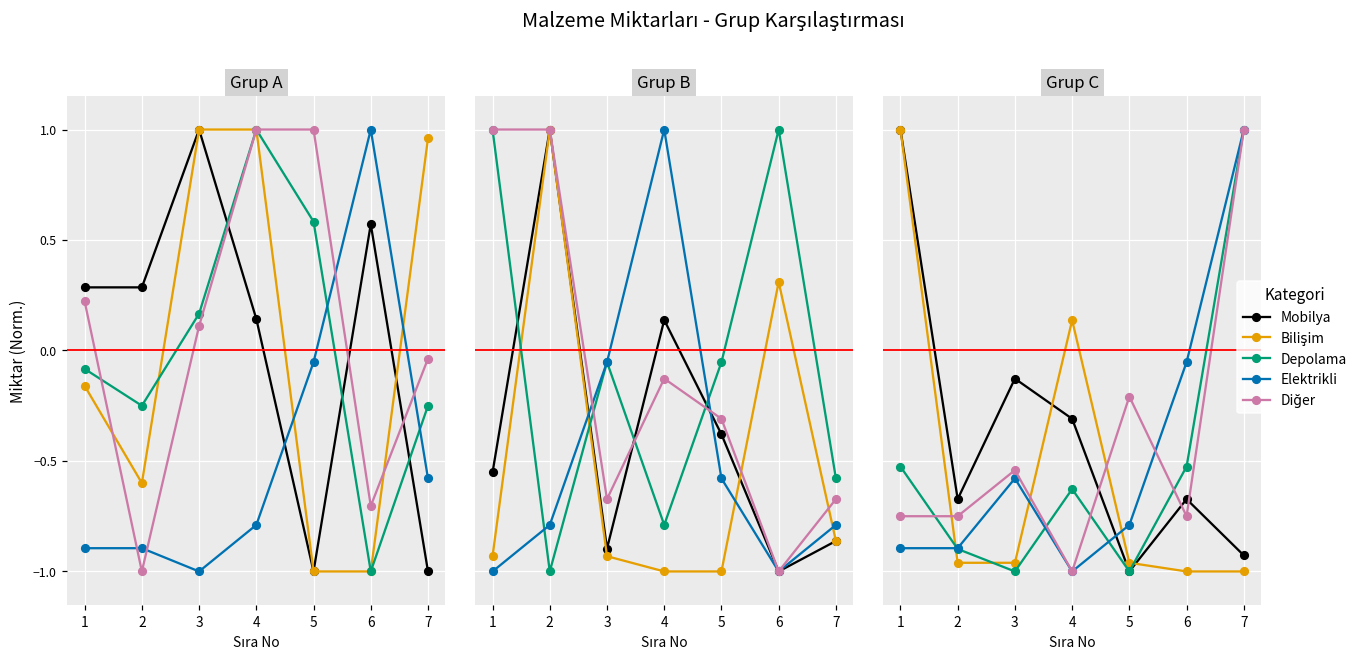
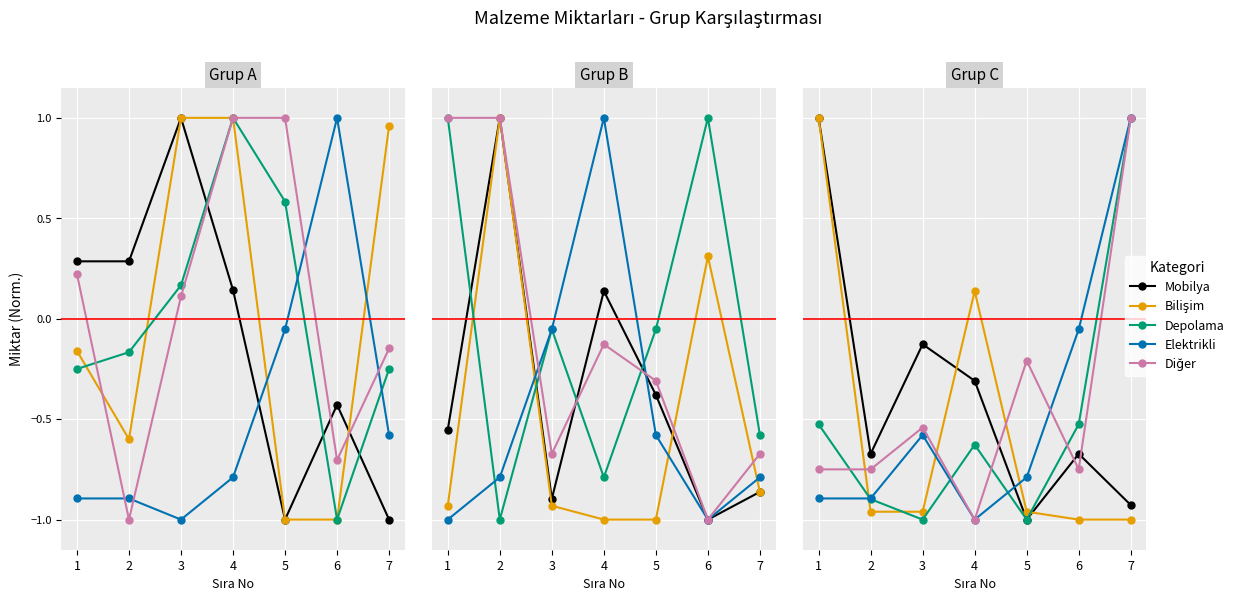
  {
    "Grup A": {
      "Mobilya": {
        "1": 0.29,
        "2": 0.29,
        "4": 0.14,
-       "6": 0.57,
+       "6": -0.43,
        "7": -1.00
      },
      "Bilişim": {
        "1": -0.16,
        "2": -0.60,
        "7": 0.96
      },
      "Depolama": {
-       "1": -0.08,
-       "2": -0.25,
+       "1": -0.25,
+       "2": -0.17,
        "3": 0.17,
        "5": 0.58,
        "7": -0.25
      },
      "Elektrikli": {
        "1": -0.89,
        "2": -0.89,
        "3": -1.00,
        "4": -0.79,
        "5": -0.05,
        "6": 1.00,
        "7": -0.58
      },
      "Diğer": {
        "1": 0.22,
        "2": -1.00,
        "3": 0.11,
        "5": 1.00,
        "6": -0.70,
-       "7": -0.04
+       "7": -0.15
      }
    }
  }
